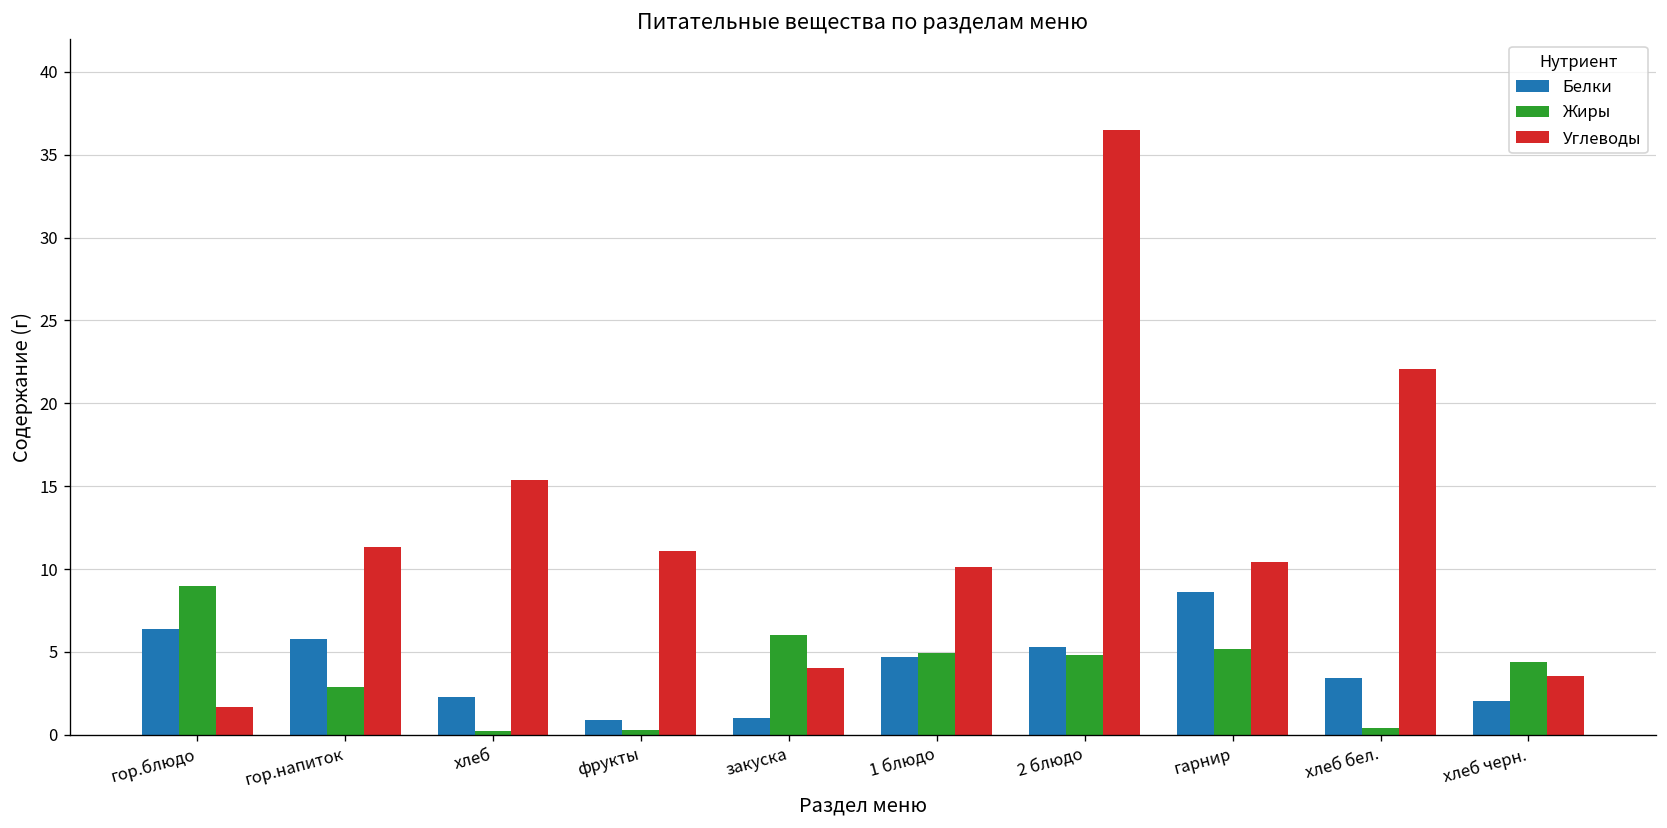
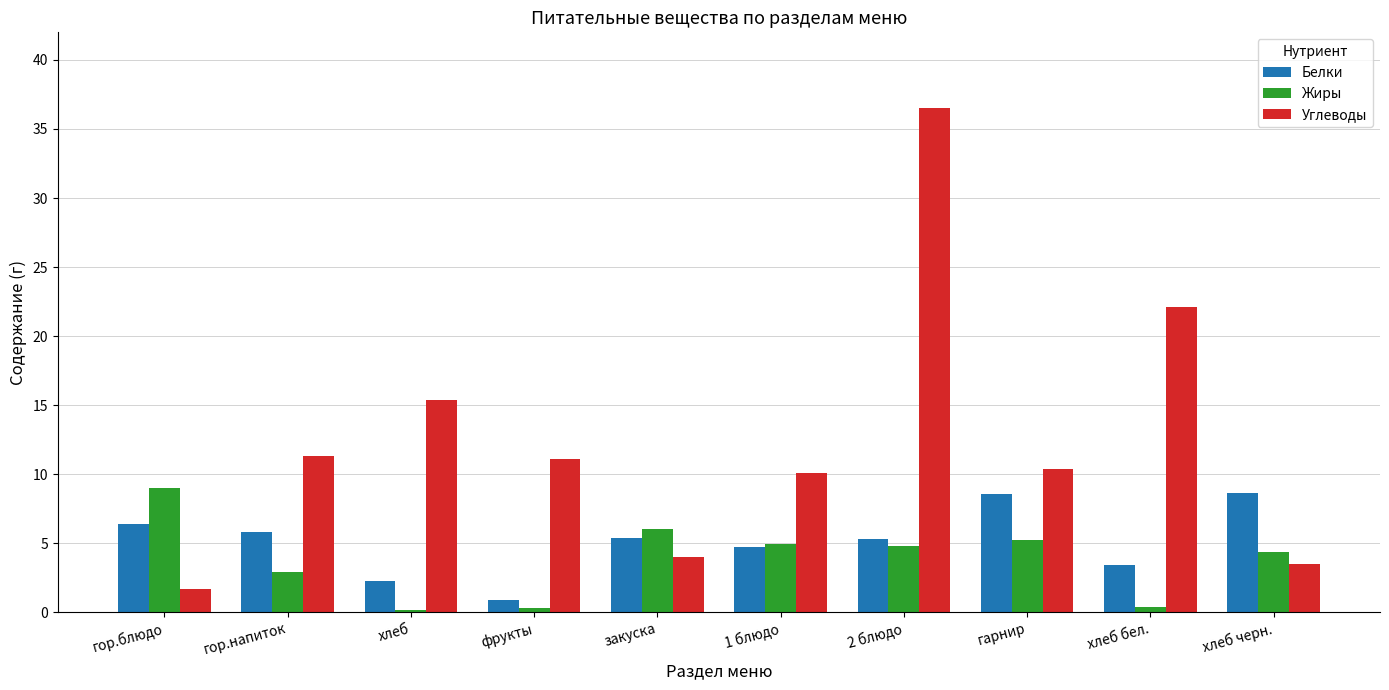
  {
    "Белки": {
      "гор.блюдо": 6.4,
      "гор.напиток": 5.8,
      "хлеб": 2.3,
      "фрукты": 0.9,
-     "закуска": 1.0,
+     "закуска": 5.4,
      "1 блюдо": 4.7,
      "2 блюдо": 5.3,
      "гарнир": 8.6,
      "хлеб бел.": 3.4,
-     "хлеб черн.": 2.0
+     "хлеб черн.": 8.6
    },
    "Жиры": {
      "гор.блюдо": 9.0,
      "гор.напиток": 2.9,
      "хлеб": 0.2,
      "фрукты": 0.3,
      "закуска": 6.0,
      "1 блюдо": 5.0,
      "2 блюдо": 4.8,
      "гарнир": 5.2,
      "хлеб бел.": 0.4,
      "хлеб черн.": 4.4
    },
    "Углеводы": {
      "гор.блюдо": 1.7,
      "гор.напиток": 11.3,
      "хлеб": 15.4,
      "фрукты": 11.1,
      "закуска": 4.0,
      "1 блюдо": 10.1,
      "2 блюдо": 36.5,
      "гарнир": 10.4,
      "хлеб бел.": 22.1,
      "хлеб черн.": 3.5
    }
  }
